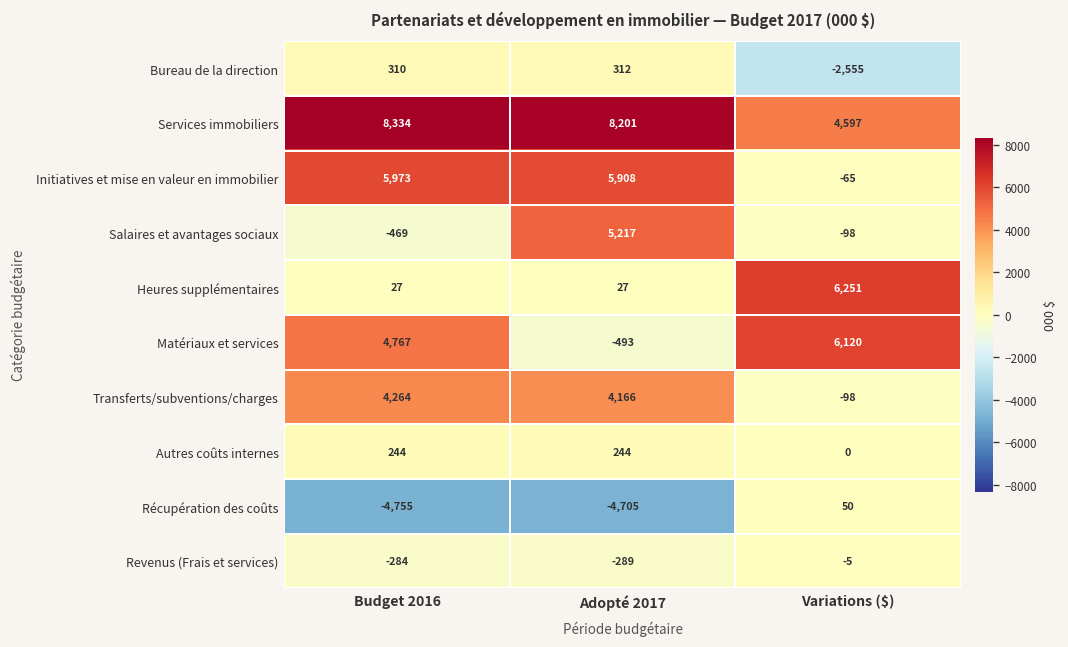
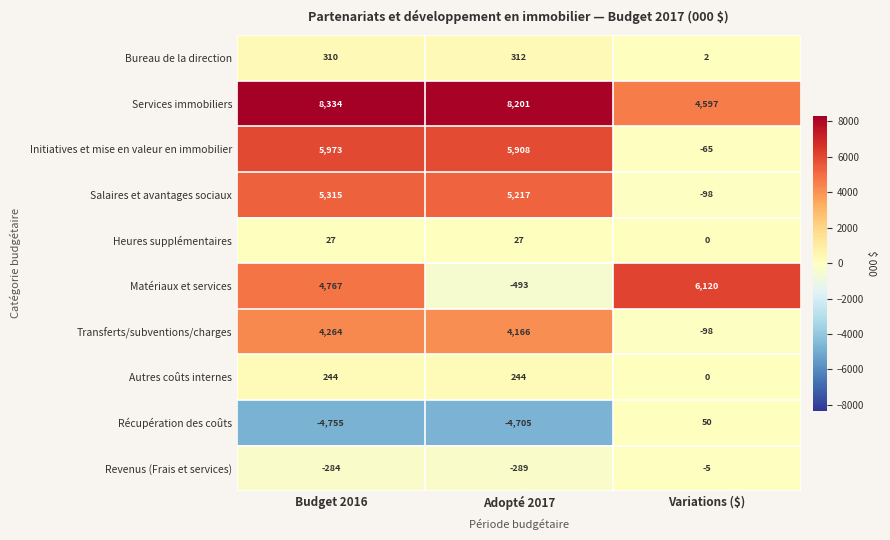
  {
    "Bureau de la direction": {
      "Budget 2016": "310",
      "Adopté 2017": "312",
-     "Variations ($)": "-2,555"
+     "Variations ($)": "2"
    },
    "Services immobiliers": {
      "Budget 2016": "8,334",
      "Adopté 2017": "8,201",
      "Variations ($)": "4,597"
    },
    "Initiatives et mise en valeur en immobilier": {
      "Budget 2016": "5,973",
      "Adopté 2017": "5,908",
      "Variations ($)": "-65"
    },
    "Salaires et avantages sociaux": {
-     "Budget 2016": "-469",
+     "Budget 2016": "5,315",
      "Adopté 2017": "5,217",
      "Variations ($)": "-98"
    },
    "Heures supplémentaires": {
      "Budget 2016": "27",
      "Adopté 2017": "27",
-     "Variations ($)": "6,251"
+     "Variations ($)": "0"
    },
    "Matériaux et services": {
      "Budget 2016": "4,767",
      "Adopté 2017": "-493",
      "Variations ($)": "6,120"
    },
    "Transferts/subventions/charges": {
      "Budget 2016": "4,264",
      "Adopté 2017": "4,166",
      "Variations ($)": "-98"
    },
    "Autres coûts internes": {
      "Budget 2016": "244",
      "Adopté 2017": "244",
      "Variations ($)": "0"
    },
    "Récupération des coûts": {
      "Budget 2016": "-4,755",
      "Adopté 2017": "-4,705",
      "Variations ($)": "50"
    },
    "Revenus (Frais et services)": {
      "Budget 2016": "-284",
      "Adopté 2017": "-289",
      "Variations ($)": "-5"
    }
  }
